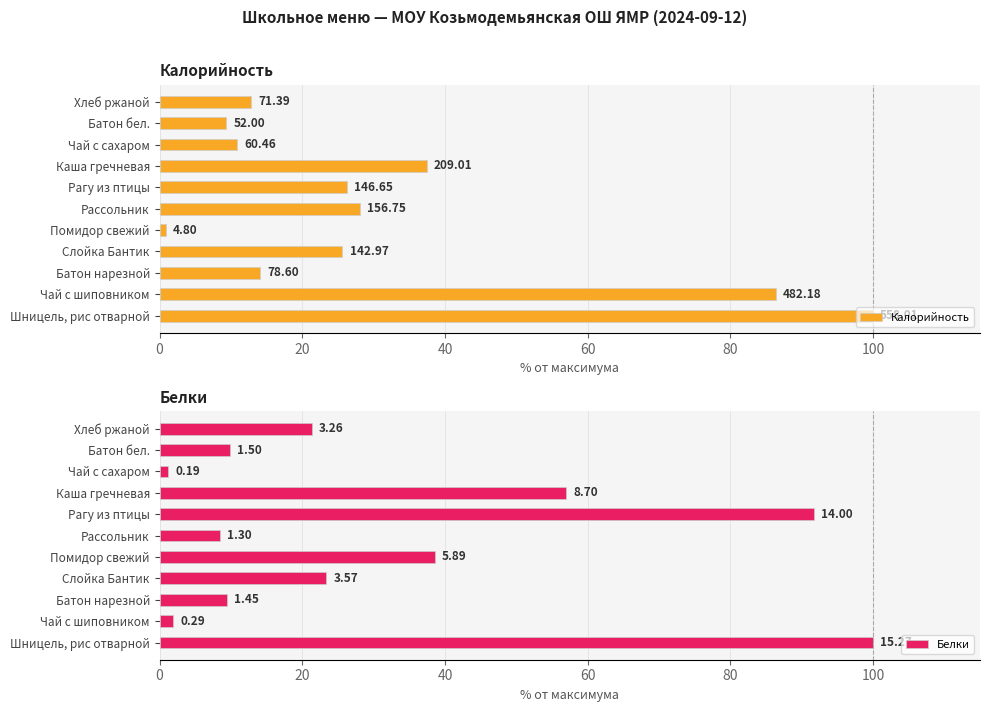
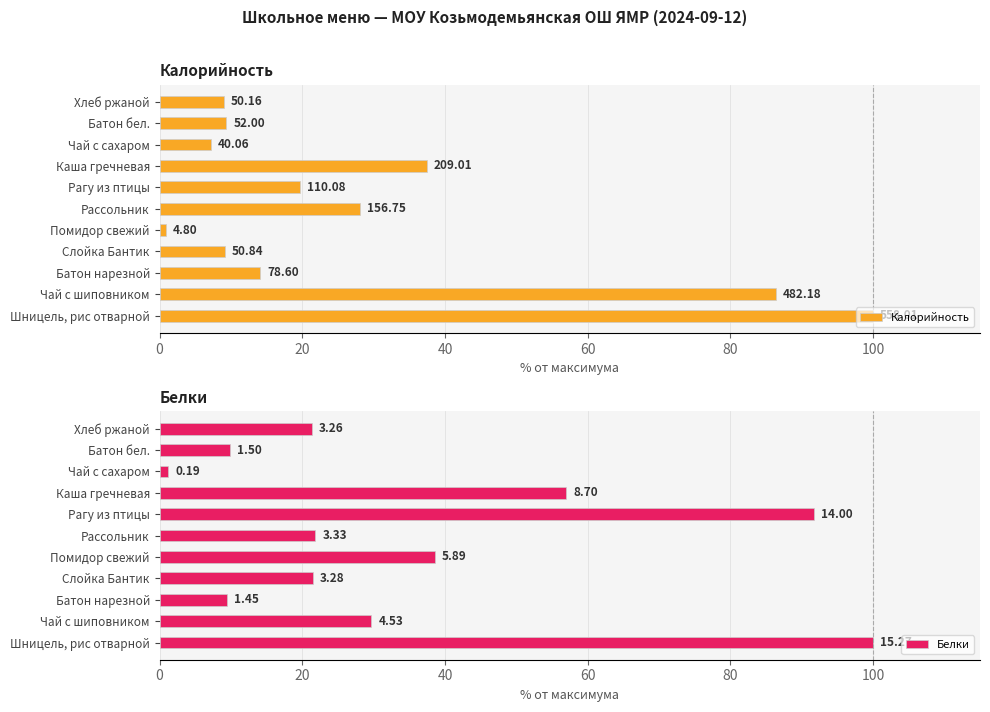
  {
    "Калорийность": {
-     "Хлеб ржаной": 71.39,
-     "Чай с сахаром": 60.46,
-     "Рагу из птицы": 146.65,
-     "Слойка Бантик": 142.97
+     "Хлеб ржаной": 50.16,
+     "Чай с сахаром": 40.06,
+     "Рагу из птицы": 110.08,
+     "Слойка Бантик": 50.84
    },
    "Белки": {
-     "Рассольник": 1.30,
-     "Слойка Бантик": 3.57,
-     "Чай с шиповником": 0.29
+     "Рассольник": 3.33,
+     "Слойка Бантик": 3.28,
+     "Чай с шиповником": 4.53
    }
  }
